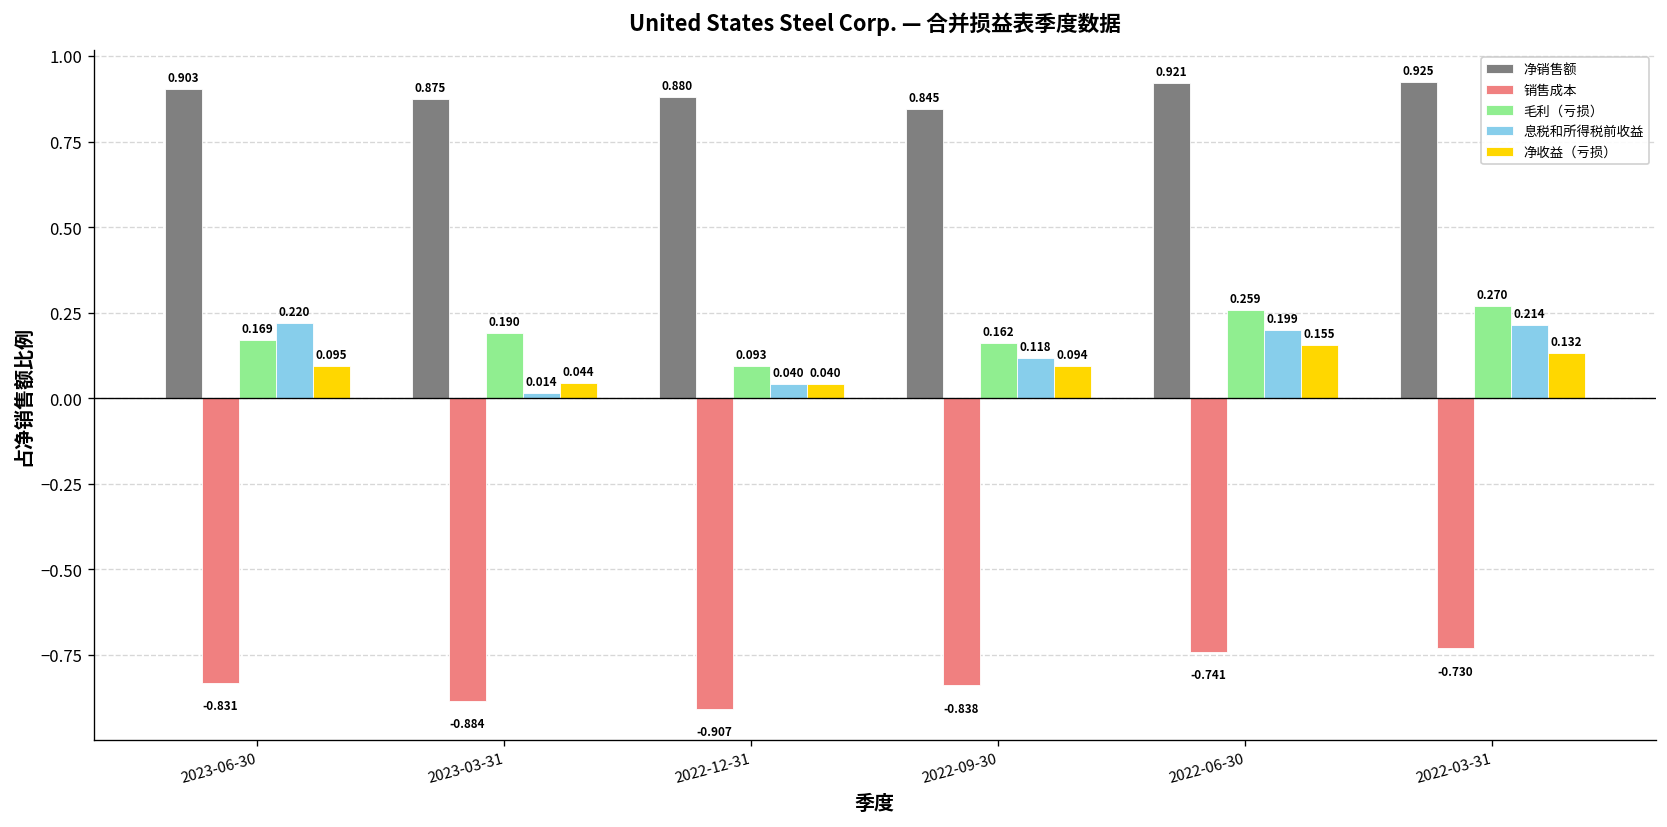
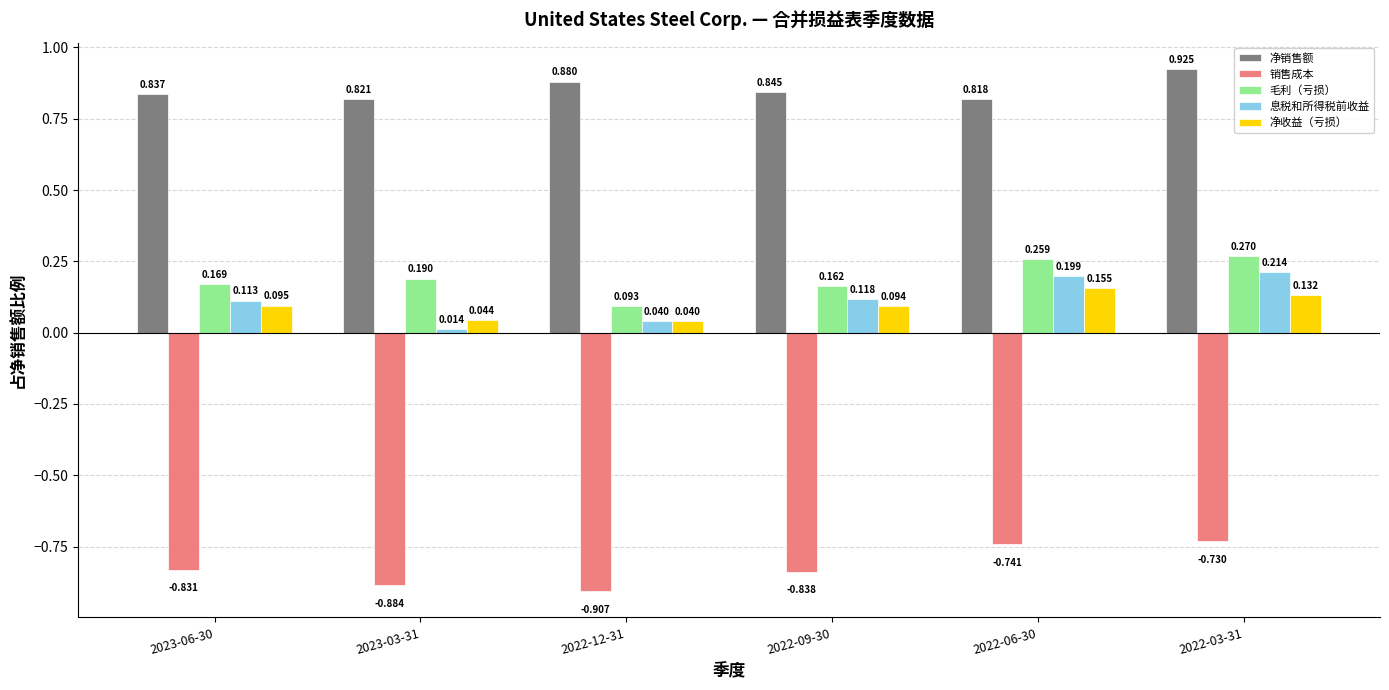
  {
    "净销售额": {
-     "2023-06-30": 0.903,
-     "2023-03-31": 0.875,
+     "2023-06-30": 0.837,
+     "2023-03-31": 0.821,
      "2022-12-31": 0.880,
      "2022-09-30": 0.845,
-     "2022-06-30": 0.921,
+     "2022-06-30": 0.818,
      "2022-03-31": 0.925
    },
    "销售成本": {
      "2023-06-30": -0.831,
      "2023-03-31": -0.884,
      "2022-12-31": -0.907,
      "2022-09-30": -0.838,
      "2022-06-30": -0.741,
      "2022-03-31": -0.730
    },
    "毛利（亏损）": {
      "2023-06-30": 0.169,
      "2023-03-31": 0.190,
      "2022-12-31": 0.093,
      "2022-09-30": 0.162,
      "2022-06-30": 0.259,
      "2022-03-31": 0.270
    },
    "息税和所得税前收益": {
-     "2023-06-30": 0.220,
+     "2023-06-30": 0.113,
      "2023-03-31": 0.014,
      "2022-12-31": 0.040,
      "2022-09-30": 0.118,
      "2022-06-30": 0.199,
      "2022-03-31": 0.214
    },
    "净收益（亏损）": {
      "2023-06-30": 0.095,
      "2023-03-31": 0.044,
      "2022-12-31": 0.040,
      "2022-09-30": 0.094,
      "2022-06-30": 0.155,
      "2022-03-31": 0.132
    }
  }
